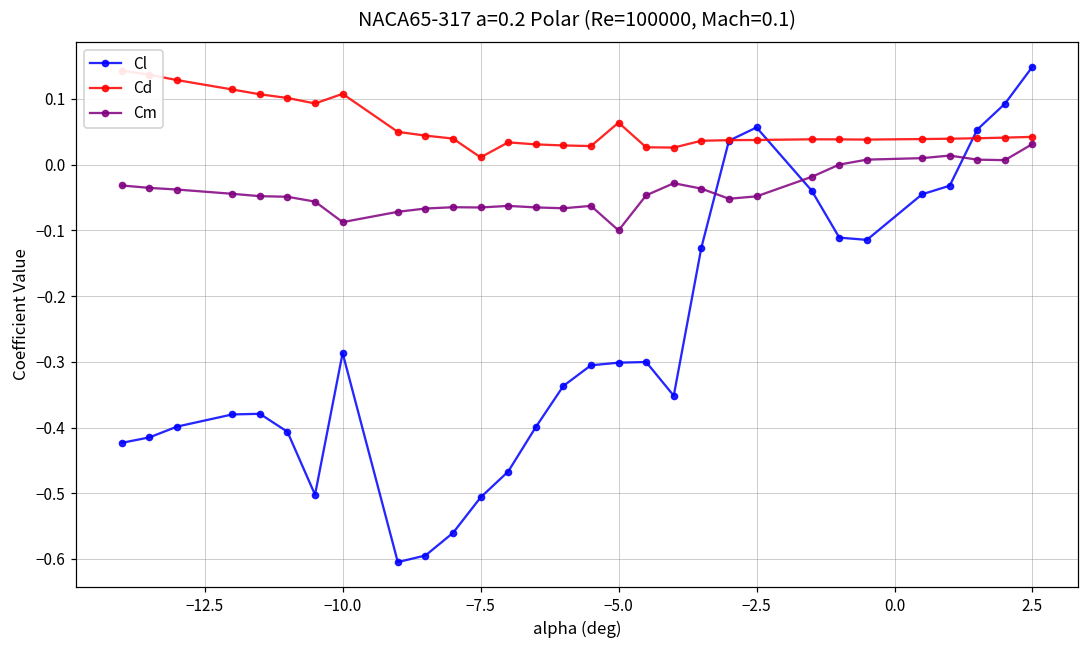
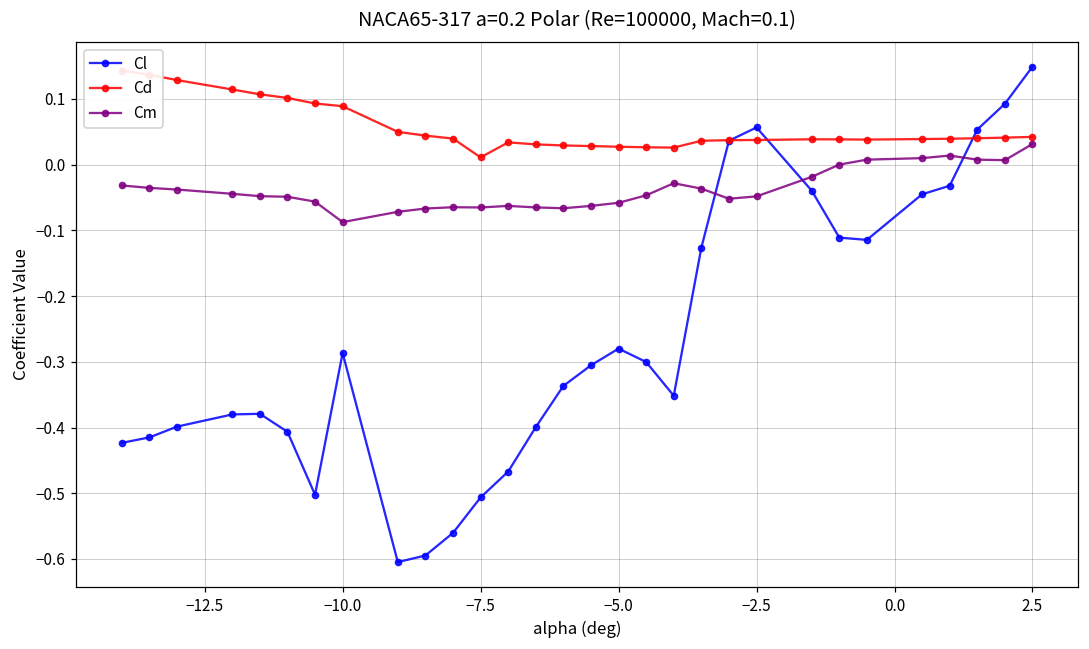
  {
    "Cl": {
      "−10.0": -0.29,
      "−7.5": -0.51,
-     "−5.0": -0.30,
+     "−5.0": -0.28,
      "−2.5": 0.06,
      "2.5": 0.15
    },
    "Cd": {
-     "−10.0": 0.11,
+     "−10.0": 0.09,
      "−7.5": 0.01,
-     "−5.0": 0.06,
+     "−5.0": 0.03,
      "−2.5": 0.04,
      "2.5": 0.04
    },
    "Cm": {
      "−10.0": -0.09,
      "−7.5": -0.07,
-     "−5.0": -0.10,
+     "−5.0": -0.06,
      "−2.5": -0.05,
      "2.5": 0.03
    }
  }
